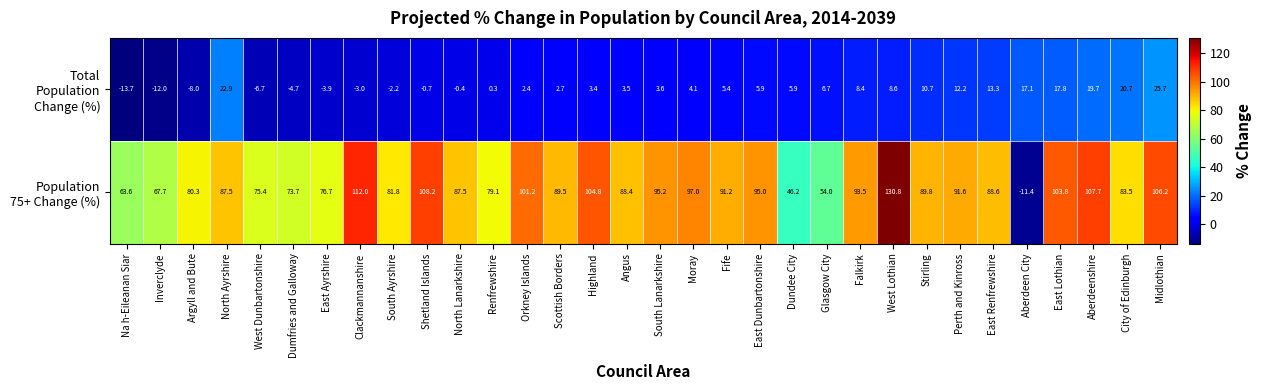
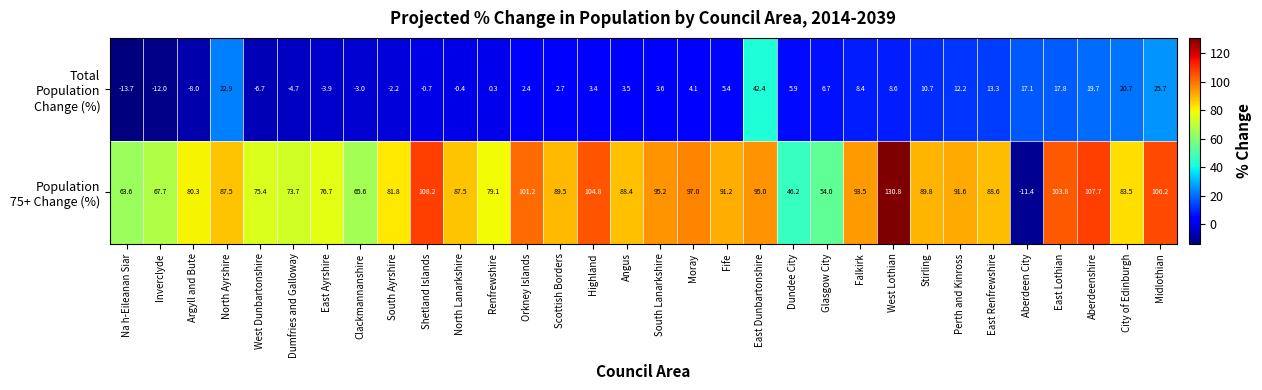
  {
    "Total Population Change (%)": {
      "Na h-Eileanan Siar": -13.7,
      "Inverclyde": -12.0,
      "Argyll and Bute": -8.0,
      "North Ayrshire": 22.9,
      "West Dunbartonshire": -6.7,
      "Dumfries and Galloway": -4.7,
      "East Ayrshire": -3.9,
      "Clackmannanshire": -3.0,
      "South Ayrshire": -2.2,
      "Shetland Islands": -0.7,
      "North Lanarkshire": -0.4,
      "Renfrewshire": 0.3,
      "Orkney Islands": 2.4,
      "Scottish Borders": 2.7,
      "Highland": 3.4,
      "Angus": 3.5,
      "South Lanarkshire": 3.6,
      "Moray": 4.1,
      "Fife": 5.4,
-     "East Dunbartonshire": 5.9,
+     "East Dunbartonshire": 42.4,
      "Dundee City": 5.9,
      "Glasgow City": 6.7,
      "Falkirk": 8.4,
      "West Lothian": 8.6,
      "Stirling": 10.7,
      "Perth and Kinross": 12.2,
      "East Renfrewshire": 13.3,
      "Aberdeen City": 17.1,
      "East Lothian": 17.8,
      "Aberdeenshire": 19.7,
      "City of Edinburgh": 20.7,
      "Midlothian": 25.7
    },
    "Population 75+ Change (%)": {
      "Na h-Eileanan Siar": 63.6,
      "Inverclyde": 67.7,
      "Argyll and Bute": 80.3,
      "North Ayrshire": 87.5,
      "West Dunbartonshire": 75.4,
      "Dumfries and Galloway": 73.7,
      "East Ayrshire": 76.7,
-     "Clackmannanshire": 112.0,
+     "Clackmannanshire": 65.6,
      "South Ayrshire": 81.8,
      "Shetland Islands": 108.2,
      "North Lanarkshire": 87.5,
      "Renfrewshire": 79.1,
      "Orkney Islands": 101.2,
      "Scottish Borders": 89.5,
      "Highland": 104.8,
      "Angus": 88.4,
      "South Lanarkshire": 95.2,
      "Moray": 97.0,
      "Fife": 91.2,
      "East Dunbartonshire": 95.0,
      "Dundee City": 46.2,
      "Glasgow City": 54.0,
      "Falkirk": 93.5,
      "West Lothian": 130.8,
      "Stirling": 89.8,
      "Perth and Kinross": 91.6,
      "East Renfrewshire": 88.6,
      "Aberdeen City": -11.4,
      "East Lothian": 103.8,
      "Aberdeenshire": 107.7,
      "City of Edinburgh": 83.5,
      "Midlothian": 106.2
    }
  }
